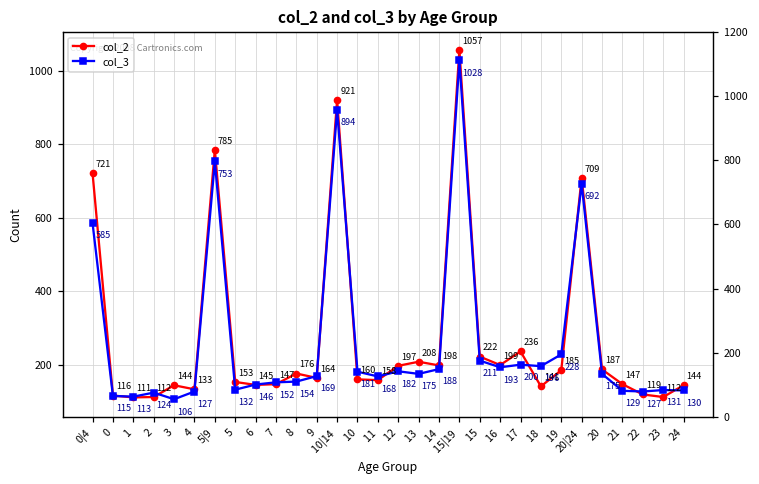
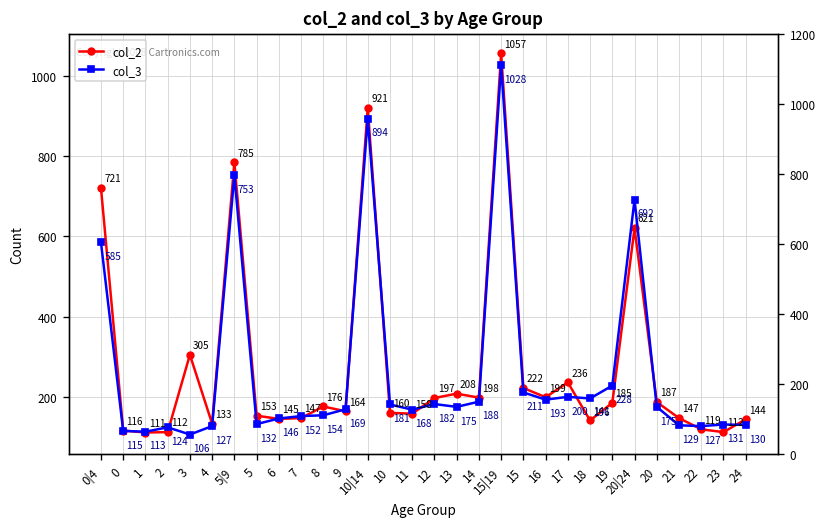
  {
    "col_2": {
      "0|4": 721,
      "2": 112,
-     "3": 144,
+     "3": 305,
      "5|9": 785,
      "5": 153,
      "8": 176,
      "10|14": 921,
      "13": 208,
      "14": 198,
      "15|19": 1057,
      "15": 222,
      "17": 236,
-     "20|24": 709,
+     "20|24": 621,
      "20": 187,
      "21": 147,
      "24": 144
    },
    "col_3": {
      "0|4": 585,
      "3": 106,
      "5|9": 753,
      "5": 132,
      "8": 154,
      "10|14": 894,
      "11": 168,
      "12": 182,
      "13": 175,
      "14": 188,
      "15|19": 1028,
      "17": 200,
      "21": 129,
      "23": 131,
      "24": 130
    }
  }
